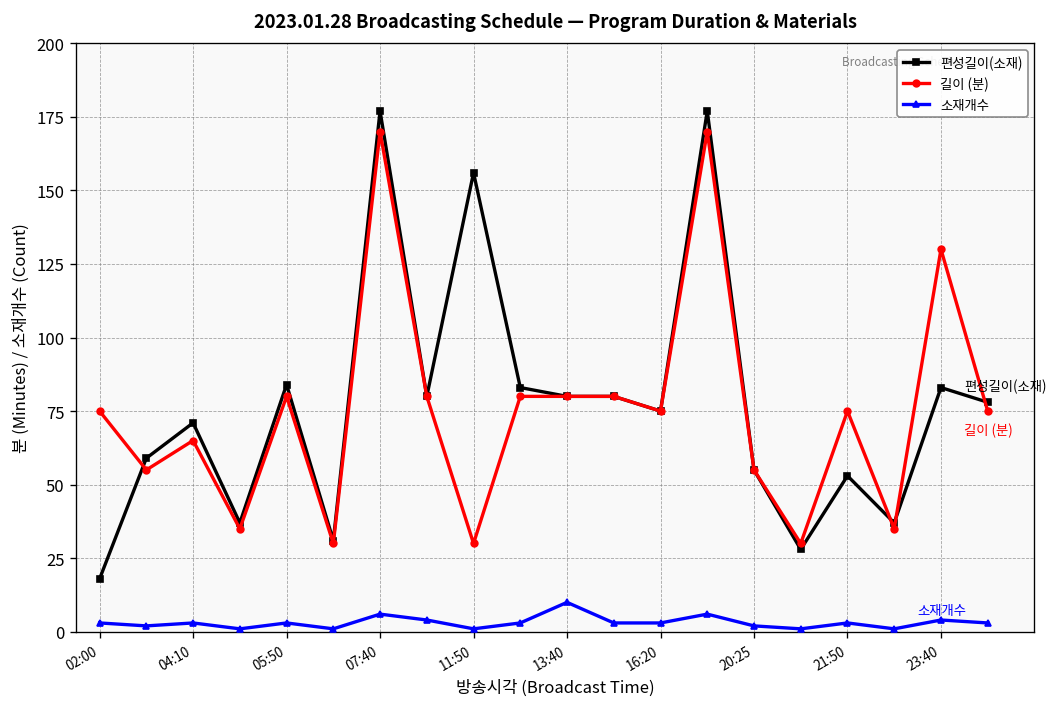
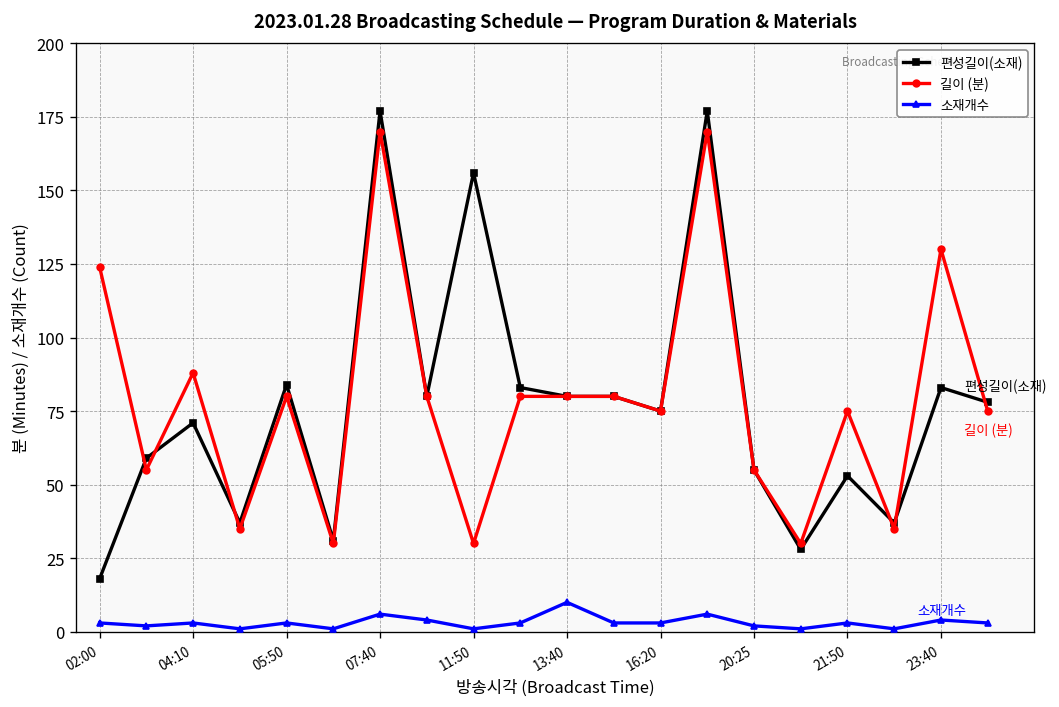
  {
    "편성길이(소재)": {
      "02:00": 18,
      "04:10": 71,
      "05:50": 84,
      "07:40": 177,
      "11:50": 156,
      "21:50": 53,
      "23:40": 83
    },
    "길이 (분)": {
-     "02:00": 75,
-     "04:10": 65,
+     "02:00": 124,
+     "04:10": 88,
      "05:50": 80,
      "07:40": 170,
      "11:50": 30,
      "21:50": 75,
      "23:40": 130
    },
    "소재개수": {
      "02:00": 3,
      "04:10": 3,
      "05:50": 3,
      "07:40": 6,
      "11:50": 1,
      "13:40": 10,
      "16:20": 3,
      "20:25": 2,
      "21:50": 3,
      "23:40": 4
    }
  }
